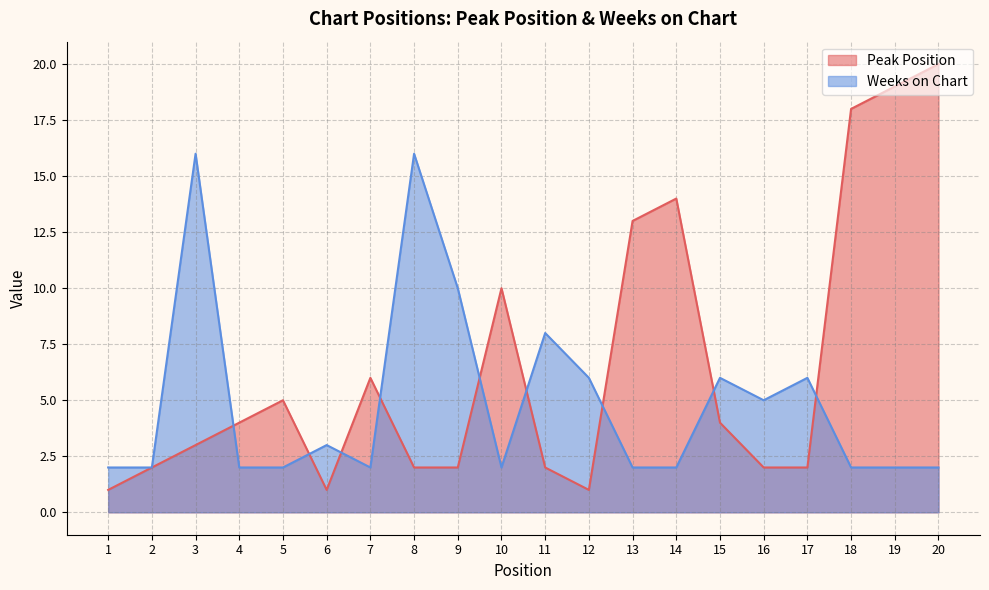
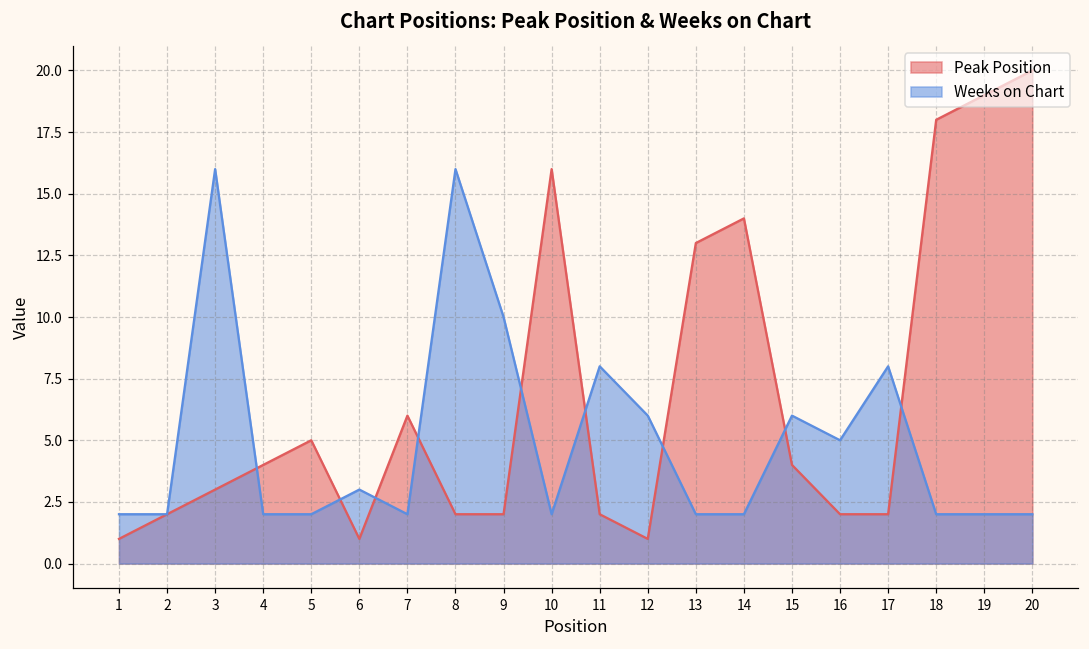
  {
    "Peak Position": {
      "1": 1,
      "3": 3,
      "4": 4,
      "5": 5,
      "6": 1,
      "7": 6,
      "8": 2,
      "9": 2,
-     "10": 10,
+     "10": 16,
      "11": 2,
      "12": 1,
      "13": 13,
      "14": 14,
      "15": 4,
      "16": 2,
      "17": 2,
      "18": 18
    },
    "Weeks on Chart": {
      "1": 2,
      "3": 16,
      "4": 2,
      "5": 2,
      "6": 3,
      "7": 2,
      "8": 16,
      "9": 10,
      "10": 2,
      "11": 8,
      "12": 6,
      "13": 2,
      "14": 2,
      "15": 6,
      "16": 5,
-     "17": 6,
+     "17": 8,
      "18": 2,
      "19": 2,
      "20": 2
    }
  }
